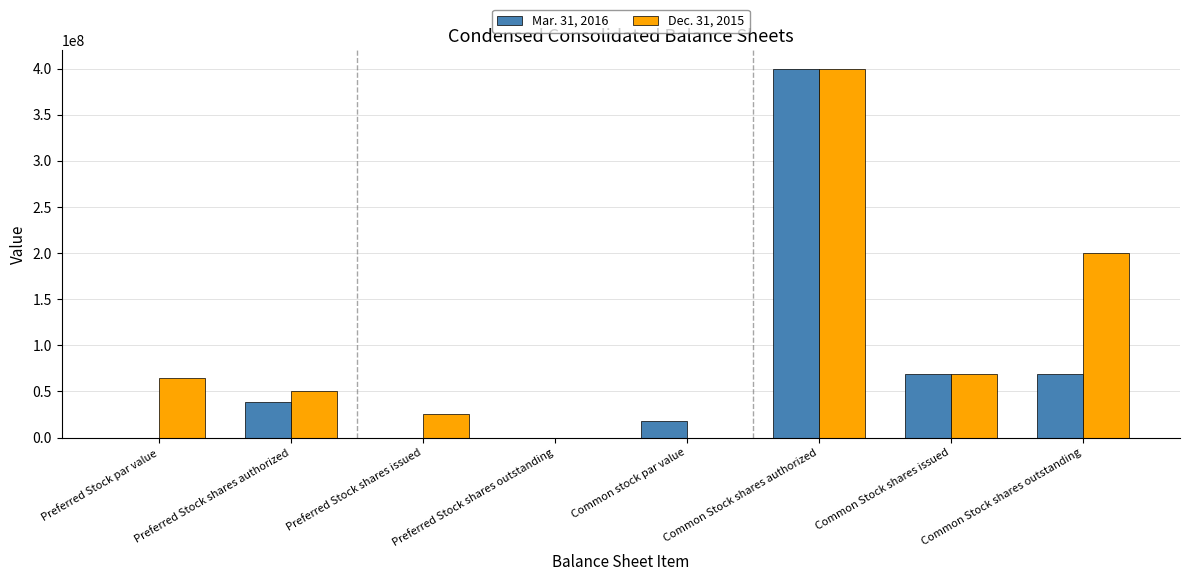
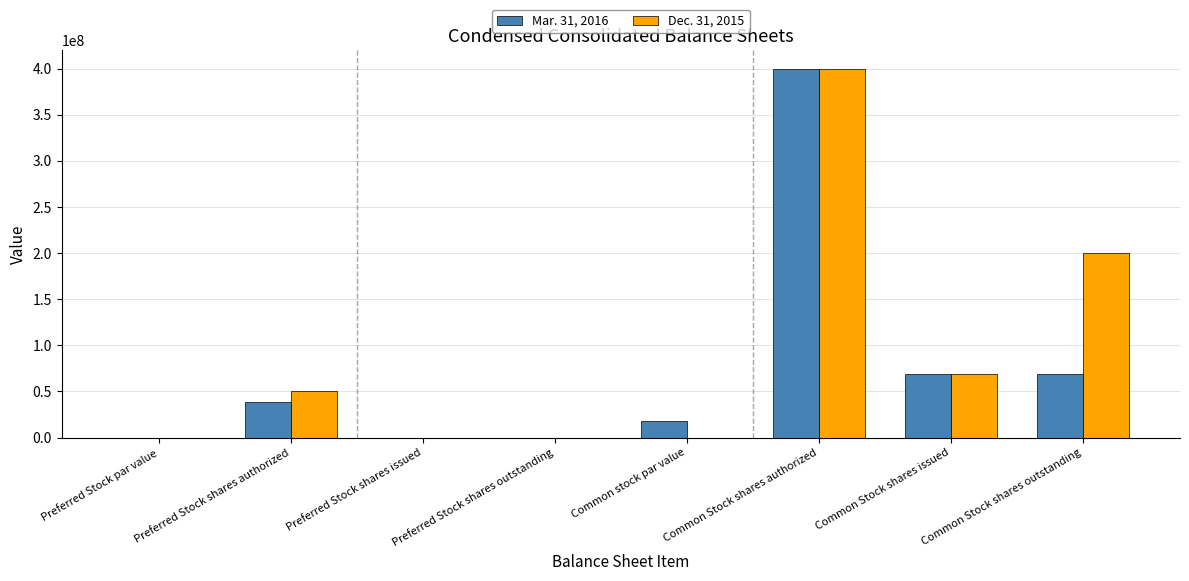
  {
    "Mar. 31, 2016": {
      "Preferred Stock shares authorized": 40000000,
      "Preferred Stock shares issued": 0,
      "Preferred Stock shares outstanding": 0,
      "Common stock par value": 20000000,
      "Common Stock shares authorized": 400000000,
      "Common Stock shares issued": 70000000,
      "Common Stock shares outstanding": 70000000
    },
    "Dec. 31, 2015": {
-     "Preferred Stock par value": 60000000,
+     "Preferred Stock par value": 0,
      "Preferred Stock shares authorized": 50000000,
-     "Preferred Stock shares issued": 30000000,
+     "Preferred Stock shares issued": 0,
      "Preferred Stock shares outstanding": 0,
      "Common Stock shares authorized": 400000000,
      "Common Stock shares issued": 70000000,
      "Common Stock shares outstanding": 200000000
    }
  }
